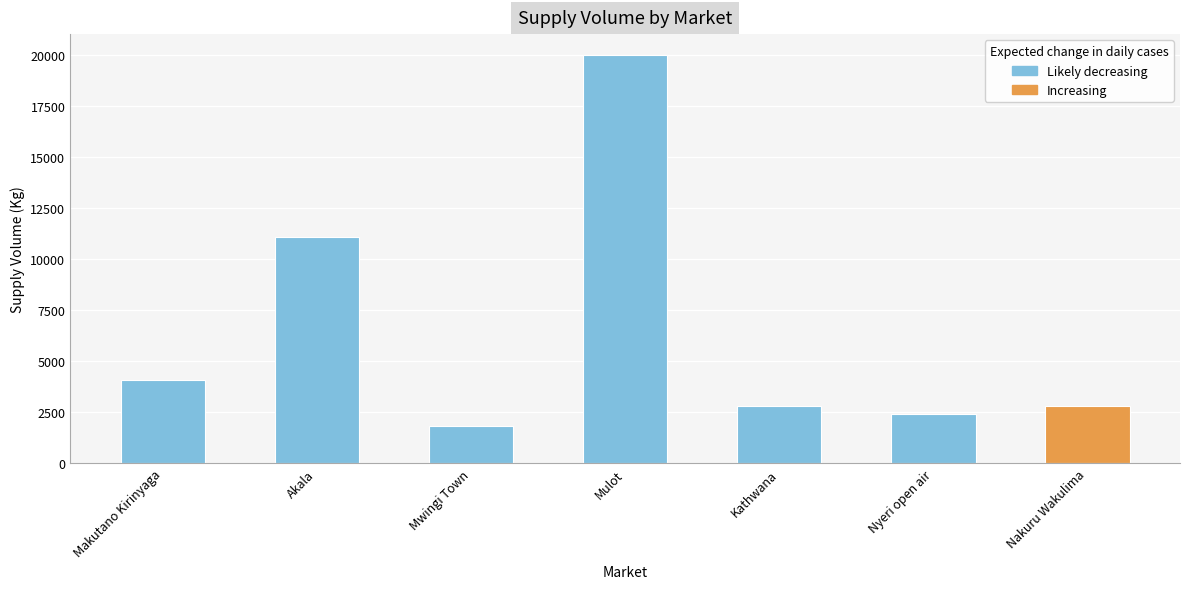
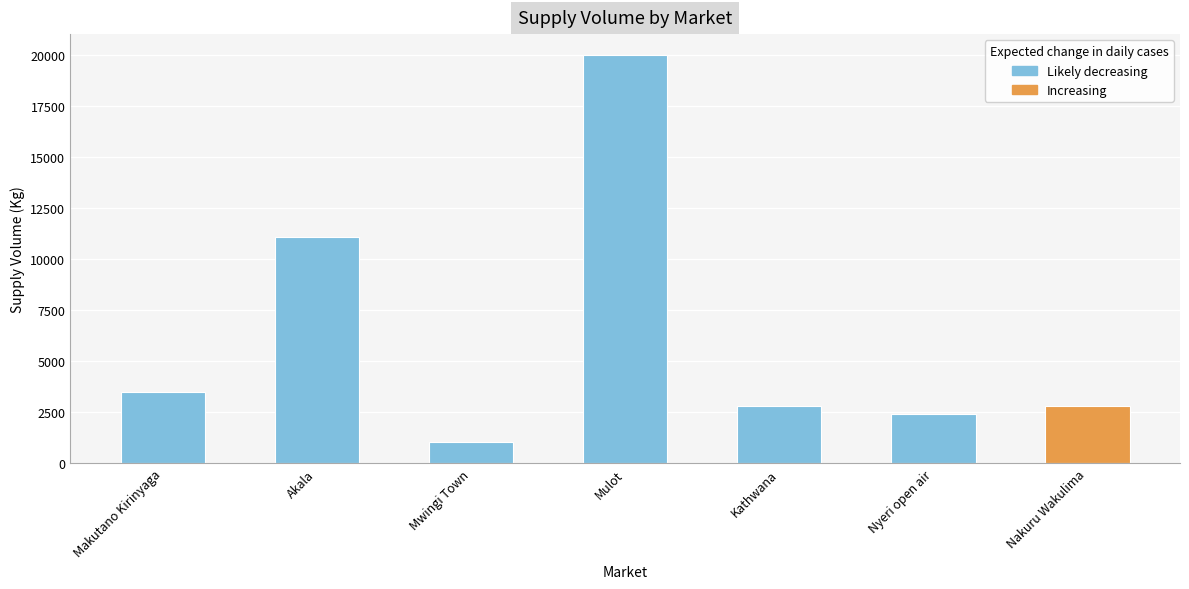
  {
-   "Makutano Kirinyaga": 4000,
+   "Makutano Kirinyaga": 3500,
    "Akala": 11100,
-   "Mwingi Town": 1800,
+   "Mwingi Town": 1000,
    "Mulot": 20000,
    "Kathwana": 2800,
    "Nyeri open air": 2400,
    "Nakuru Wakulima": 2800
  }
